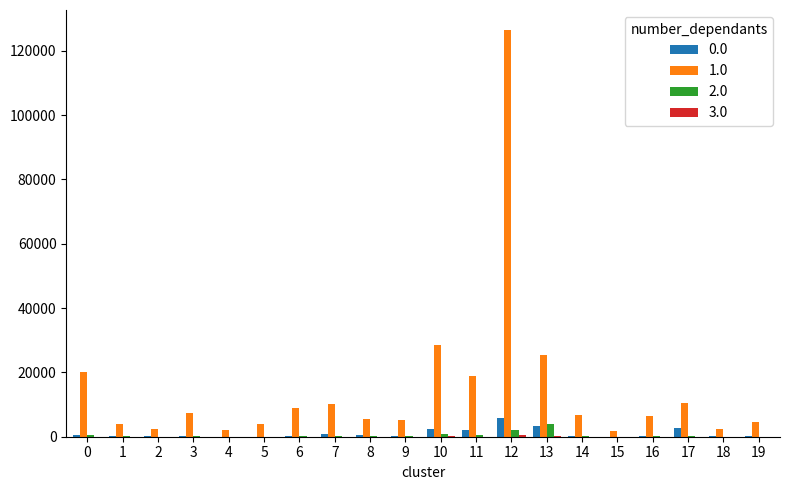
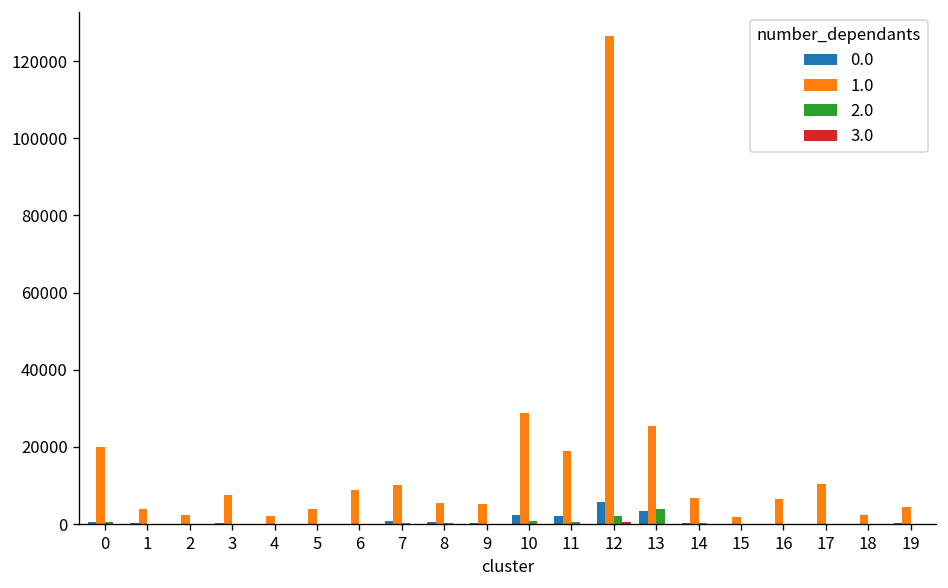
  {
    "0.0": {
      "10": 2000,
      "11": 2000,
      "12": 6000,
      "13": 3000,
-     "17": 3000
+     "17": 0
    },
    "1.0": {
      "0": 20000,
      "1": 4000,
      "2": 2000,
      "3": 7000,
      "4": 2000,
      "5": 4000,
      "6": 9000,
      "7": 10000,
      "8": 5000,
      "9": 5000,
      "10": 29000,
      "11": 19000,
      "12": 126000,
      "13": 25000,
      "14": 7000,
      "15": 2000,
      "16": 6000,
      "17": 10000,
      "18": 2000,
      "19": 4000
    },
    "2.0": {
      "10": 1000,
      "12": 2000,
      "13": 4000
    },
    "3.0": {
      "2": 0,
      "17": 0
    }
  }
